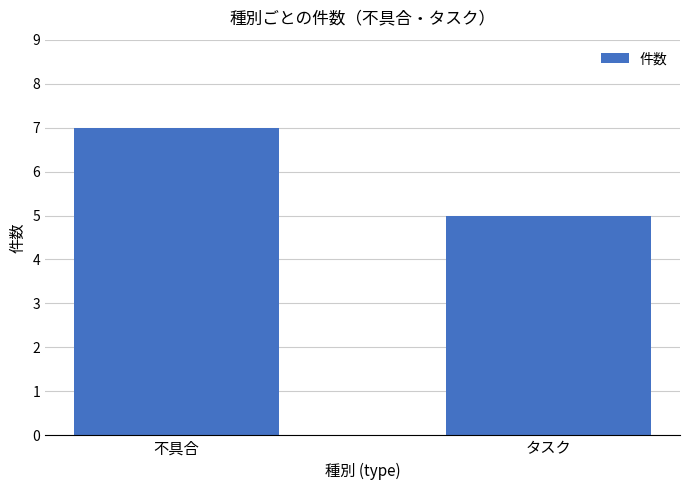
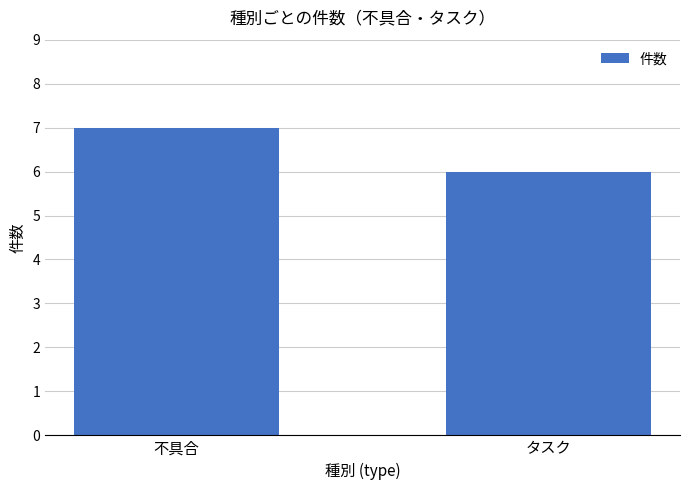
  {
    "不具合": 7,
-   "タスク": 5
+   "タスク": 6
  }
